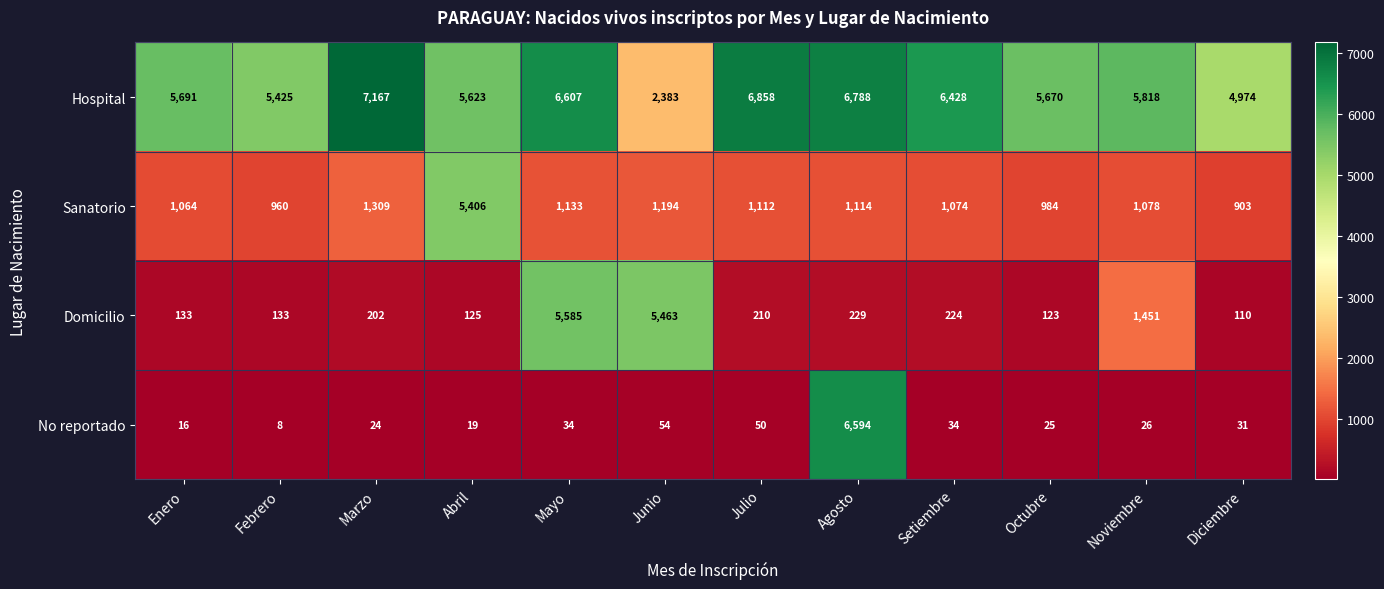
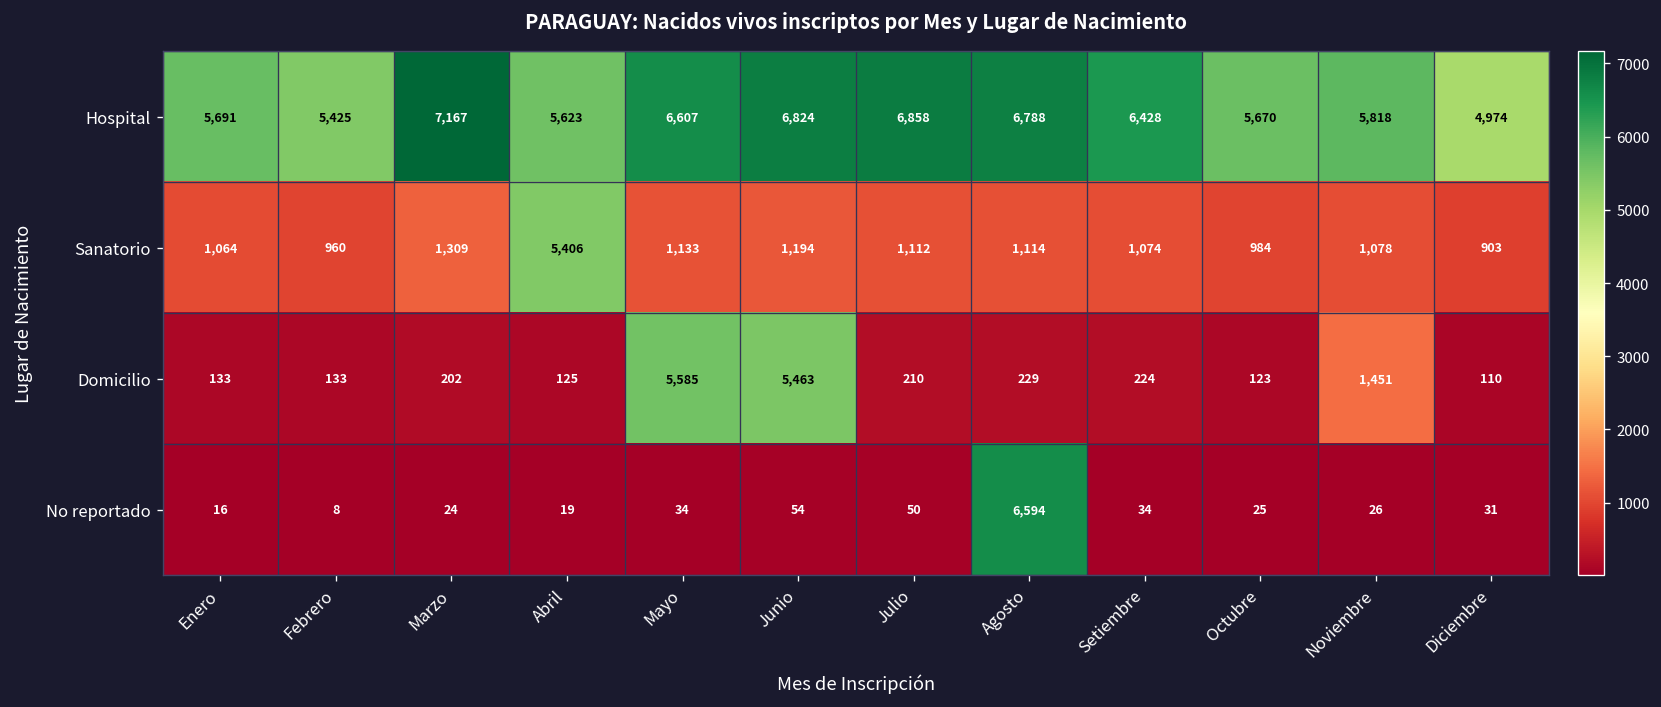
  {
    "Hospital": {
      "Enero": "5,691",
      "Febrero": "5,425",
      "Marzo": "7,167",
      "Abril": "5,623",
      "Mayo": "6,607",
-     "Junio": "2,383",
+     "Junio": "6,824",
      "Julio": "6,858",
      "Agosto": "6,788",
      "Setiembre": "6,428",
      "Octubre": "5,670",
      "Noviembre": "5,818",
      "Diciembre": "4,974"
    },
    "Sanatorio": {
      "Enero": "1,064",
      "Febrero": "960",
      "Marzo": "1,309",
      "Abril": "5,406",
      "Mayo": "1,133",
      "Junio": "1,194",
      "Julio": "1,112",
      "Agosto": "1,114",
      "Setiembre": "1,074",
      "Octubre": "984",
      "Noviembre": "1,078",
      "Diciembre": "903"
    },
    "Domicilio": {
      "Enero": "133",
      "Febrero": "133",
      "Marzo": "202",
      "Abril": "125",
      "Mayo": "5,585",
      "Junio": "5,463",
      "Julio": "210",
      "Agosto": "229",
      "Setiembre": "224",
      "Octubre": "123",
      "Noviembre": "1,451",
      "Diciembre": "110"
    },
    "No reportado": {
      "Enero": "16",
      "Febrero": "8",
      "Marzo": "24",
      "Abril": "19",
      "Mayo": "34",
      "Junio": "54",
      "Julio": "50",
      "Agosto": "6,594",
      "Setiembre": "34",
      "Octubre": "25",
      "Noviembre": "26",
      "Diciembre": "31"
    }
  }
